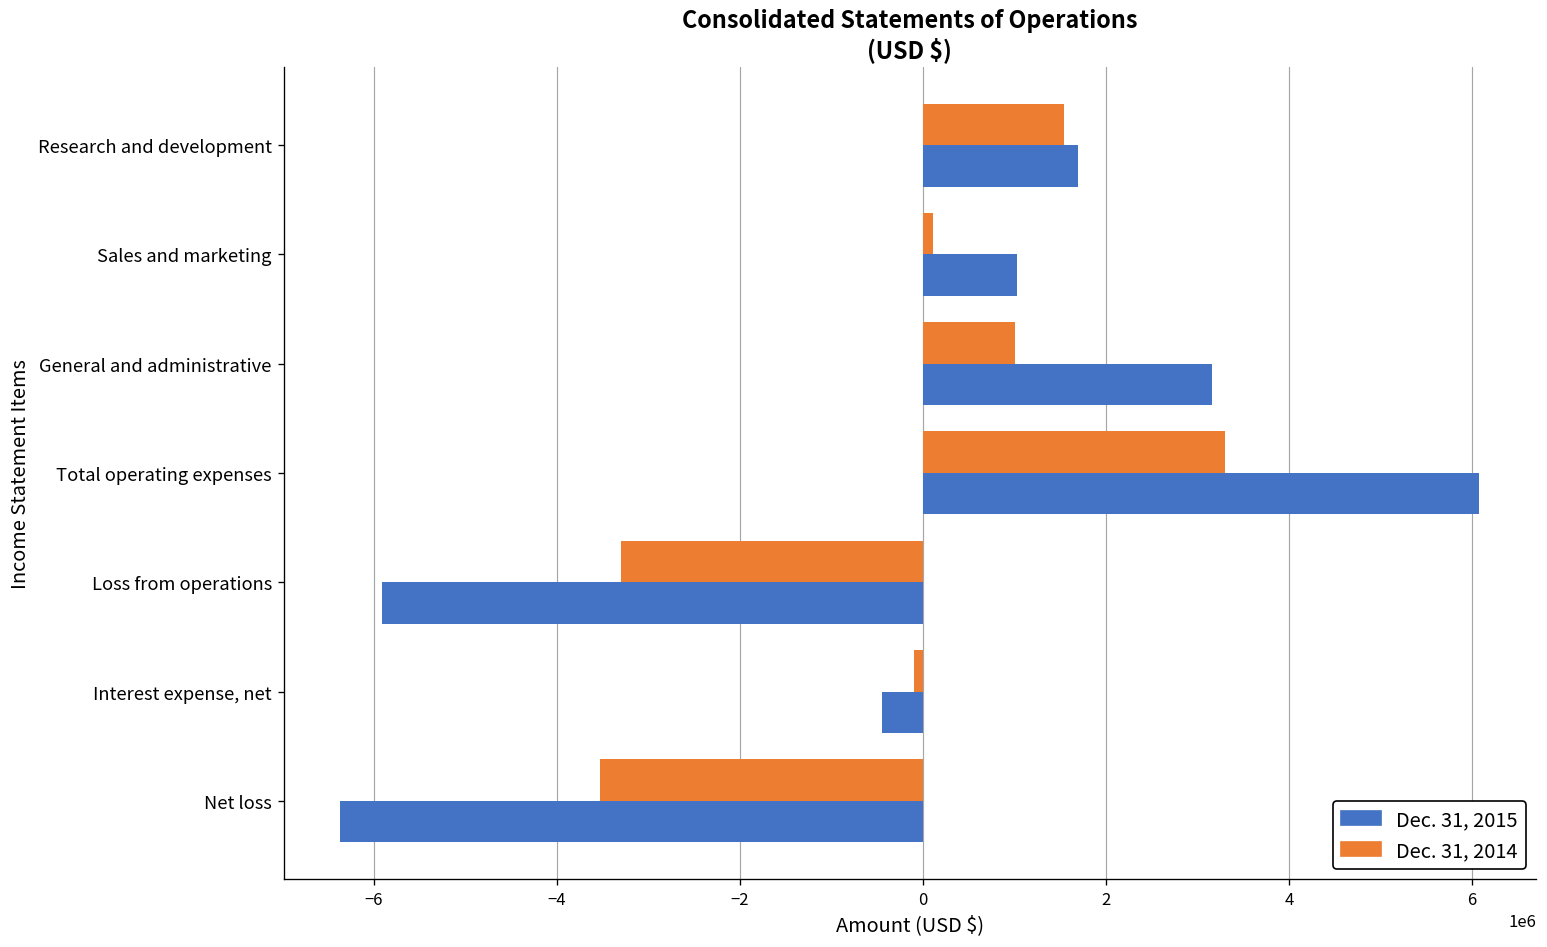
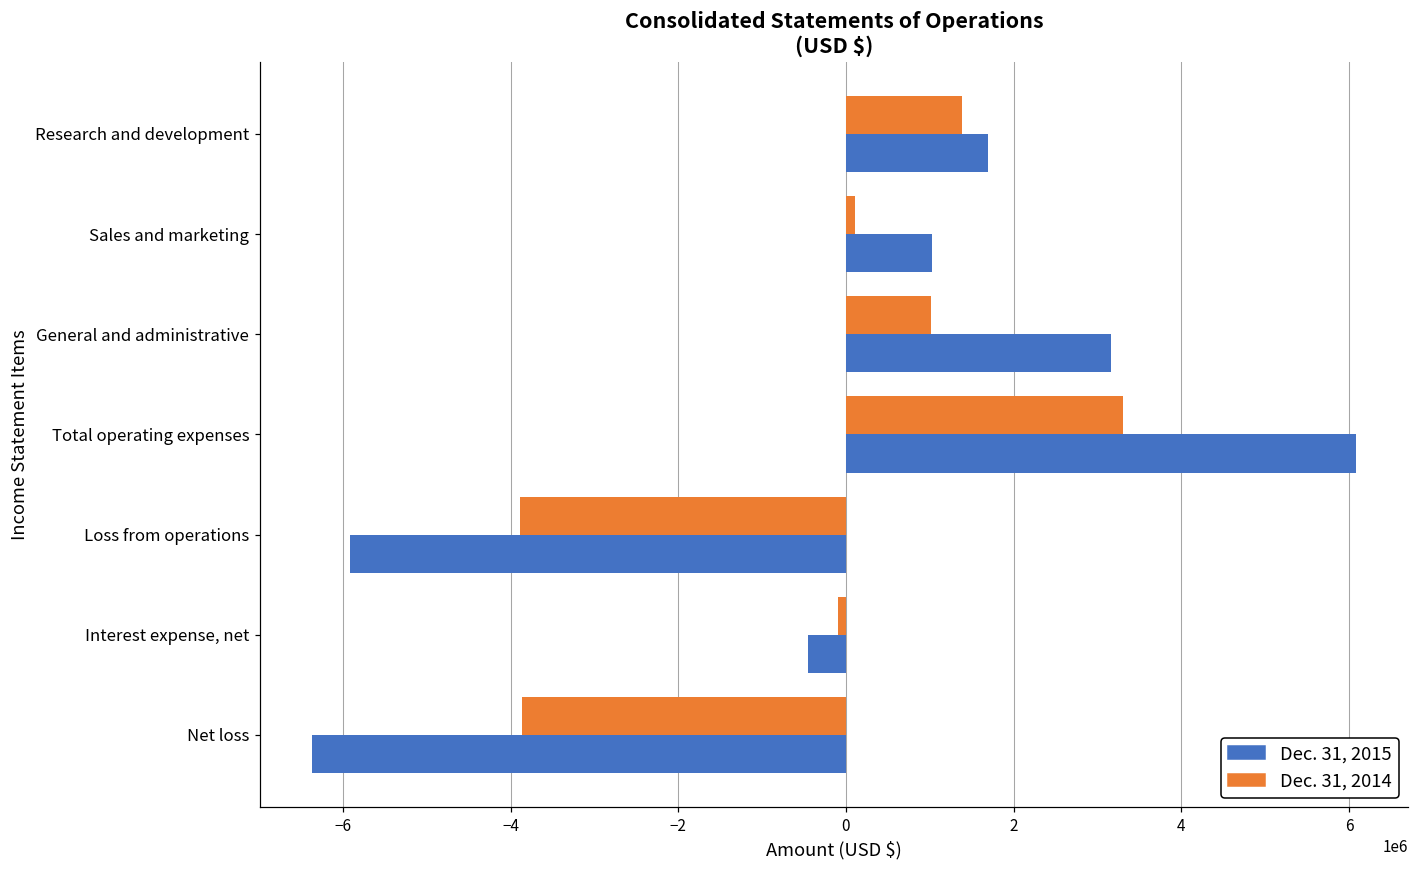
  {
    "Dec. 31, 2015": {
      "Research and development": 1700000,
      "Sales and marketing": 1000000,
      "General and administrative": 3200000,
      "Total operating expenses": 6100000,
      "Loss from operations": -5900000,
      "Interest expense, net": -400000,
      "Net loss": -6400000
    },
    "Dec. 31, 2014": {
-     "Research and development": 1500000,
+     "Research and development": 1400000,
      "Sales and marketing": 100000,
      "General and administrative": 1000000,
      "Total operating expenses": 3300000,
-     "Loss from operations": -3300000,
+     "Loss from operations": -3900000,
      "Interest expense, net": -100000,
-     "Net loss": -3500000
+     "Net loss": -3900000
    }
  }
